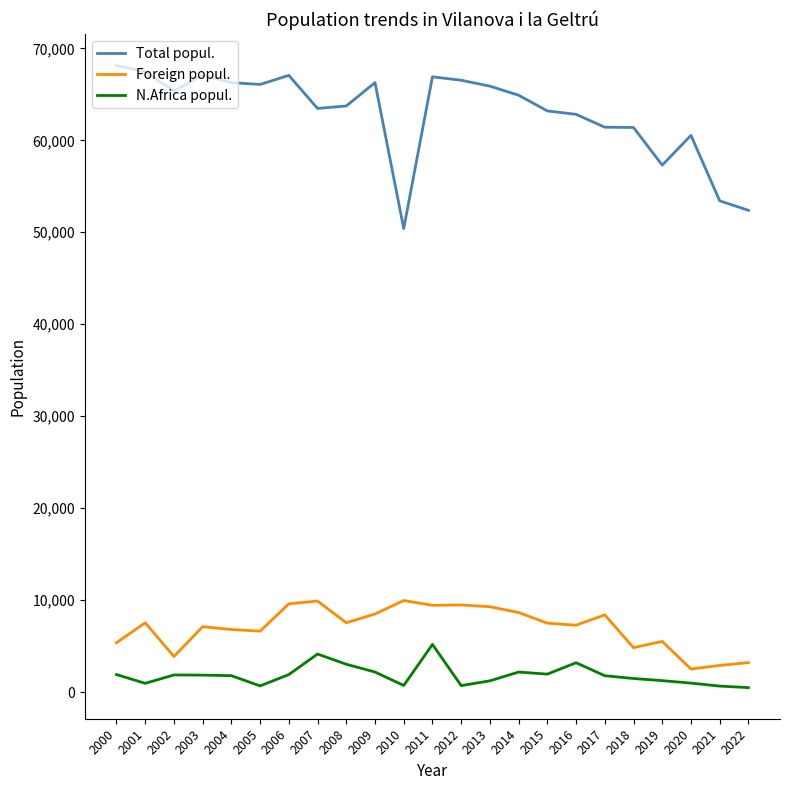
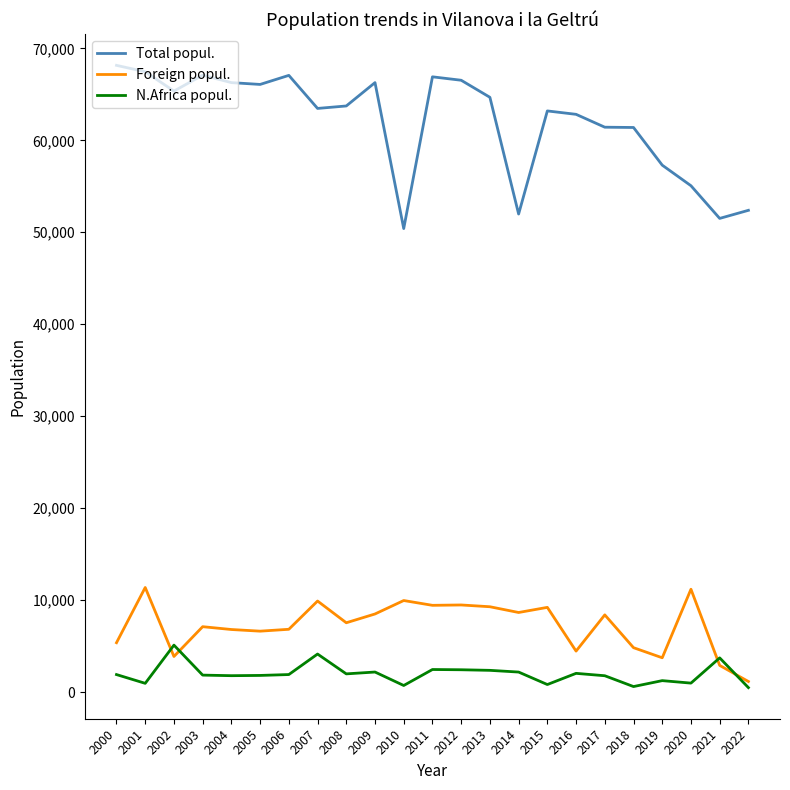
  {
    "Total popul.": {
      "2005": "66,000",
      "2006": "67,000",
      "2007": "63,000",
      "2008": "64,000",
      "2009": "66,000",
      "2010": "50,000",
      "2011": "67,000",
      "2012": "67,000",
-     "2013": "66,000",
-     "2014": "65,000",
+     "2013": "65,000",
+     "2014": "52,000",
      "2015": "63,000",
      "2016": "63,000",
      "2017": "61,000",
      "2018": "61,000",
      "2019": "57,000",
-     "2020": "61,000",
-     "2021": "53,000",
+     "2020": "55,000",
+     "2021": "52,000",
      "2022": "52,000"
    },
    "Foreign popul.": {
      "2000": "5,000",
-     "2001": "8,000",
+     "2001": "11,000",
      "2002": "4,000",
      "2003": "7,000",
      "2004": "7,000",
      "2005": "7,000",
-     "2006": "10,000",
+     "2006": "7,000",
      "2007": "10,000",
      "2008": "8,000",
      "2009": "8,000",
      "2010": "10,000",
      "2011": "9,000",
      "2012": "9,000",
      "2013": "9,000",
      "2014": "9,000",
-     "2015": "7,000",
-     "2016": "7,000",
+     "2015": "9,000",
+     "2016": "4,000",
      "2017": "8,000",
      "2018": "5,000",
-     "2019": "6,000",
-     "2020": "3,000",
+     "2019": "4,000",
+     "2020": "11,000",
      "2021": "3,000",
-     "2022": "3,000"
+     "2022": "1,000"
    },
    "N.Africa popul.": {
      "2000": "2,000",
      "2001": "1,000",
-     "2002": "2,000",
+     "2002": "5,000",
      "2003": "2,000",
      "2004": "2,000",
-     "2005": "1,000",
+     "2005": "2,000",
      "2006": "2,000",
      "2007": "4,000",
-     "2008": "3,000",
+     "2008": "2,000",
      "2009": "2,000",
      "2010": "1,000",
-     "2011": "5,000",
-     "2012": "1,000",
-     "2013": "1,000",
+     "2011": "2,000",
+     "2012": "2,000",
+     "2013": "2,000",
      "2014": "2,000",
-     "2015": "2,000",
-     "2016": "3,000",
+     "2015": "1,000",
+     "2016": "2,000",
      "2017": "2,000",
-     "2018": "1,500",
+     "2018": "600",
      "2019": "1,000",
      "2020": "1,000",
-     "2021": "1,000",
+     "2021": "4,000",
      "2022": "0"
    }
  }
